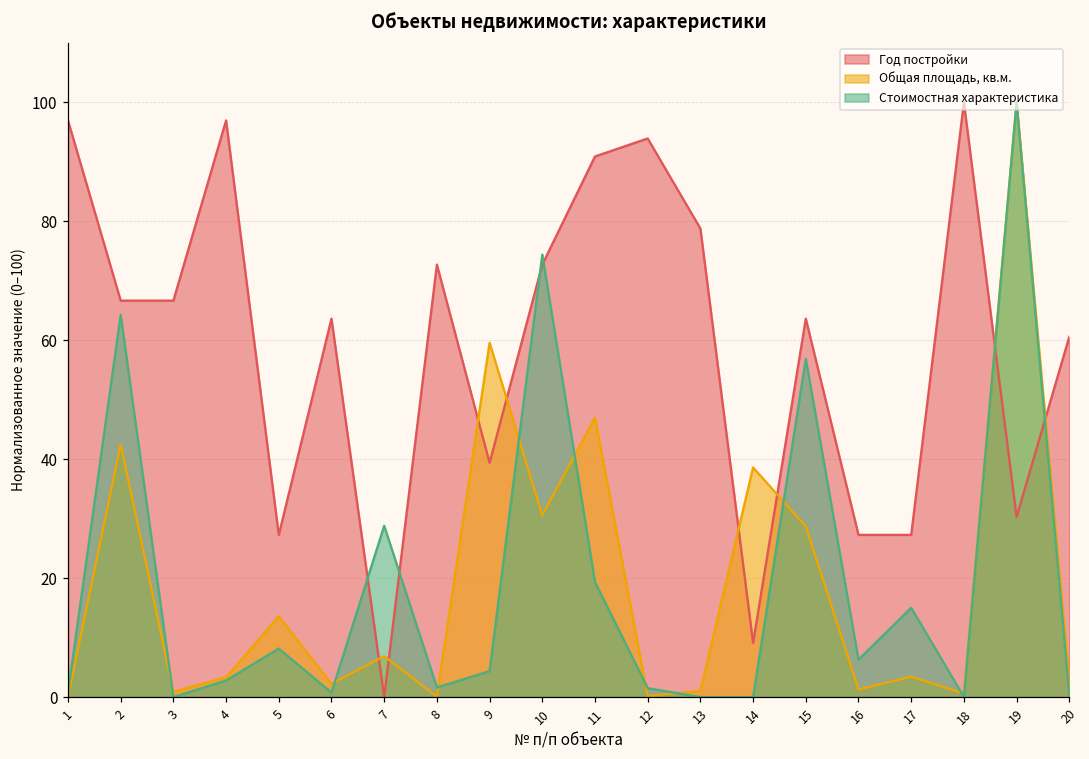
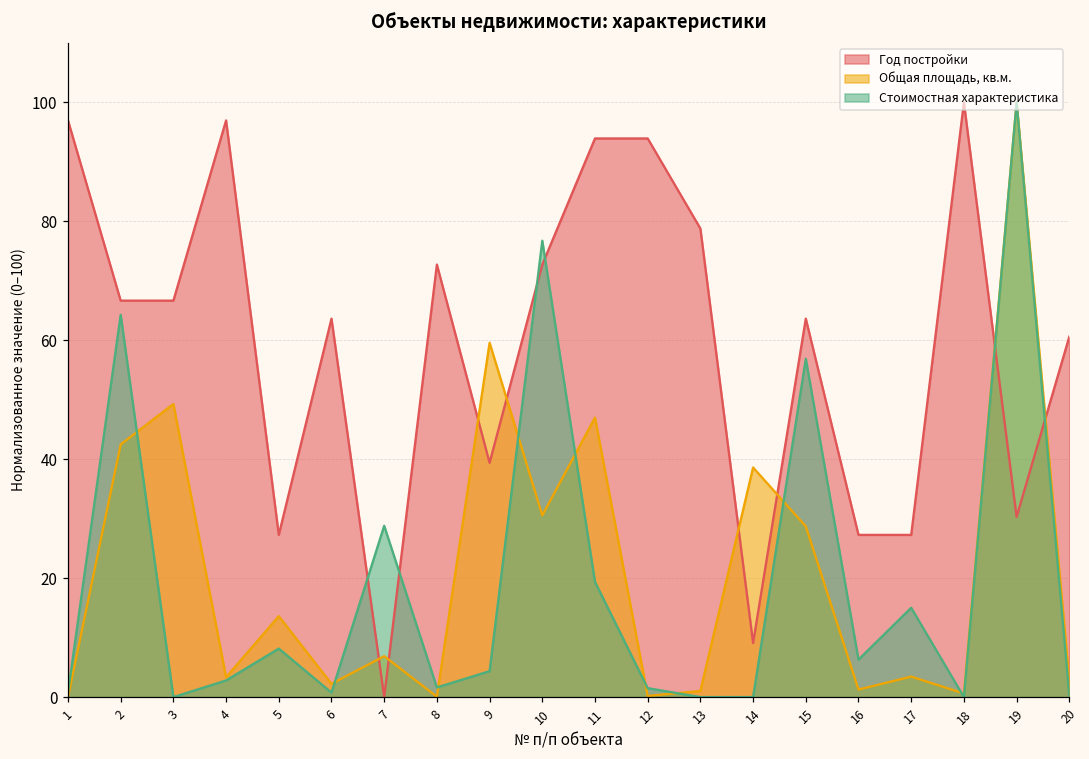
  {
    "Год постройки": {
      "1": 97,
      "2": 67,
      "3": 67,
      "4": 97,
      "5": 27,
      "6": 64,
      "7": 0,
      "8": 73,
      "9": 39,
      "10": 73,
-     "11": 91,
+     "11": 94,
      "12": 94,
      "13": 79,
      "14": 9,
      "15": 64,
      "16": 27,
      "17": 27,
      "19": 30,
      "20": 61
    },
    "Общая площадь, кв.м.": {
      "1": 0,
      "2": 42,
-     "3": 1,
+     "3": 49,
      "4": 3,
      "5": 14,
      "6": 2,
      "7": 7,
      "8": 0,
      "9": 60,
      "10": 31,
      "11": 47,
      "12": 0,
      "13": 1,
      "14": 39,
      "15": 29,
      "16": 1,
      "17": 3,
      "18": 1,
      "20": 3
    },
    "Стоимостная характеристика": {
      "1": 1,
      "2": 64,
      "3": 0,
      "4": 3,
      "5": 8,
      "6": 1,
      "7": 29,
      "8": 2,
      "9": 4,
-     "10": 74,
+     "10": 77,
      "11": 19,
      "12": 1,
      "13": 0,
      "14": 0,
      "15": 57,
      "16": 6,
      "17": 15,
      "18": 0,
      "20": 0
    }
  }
